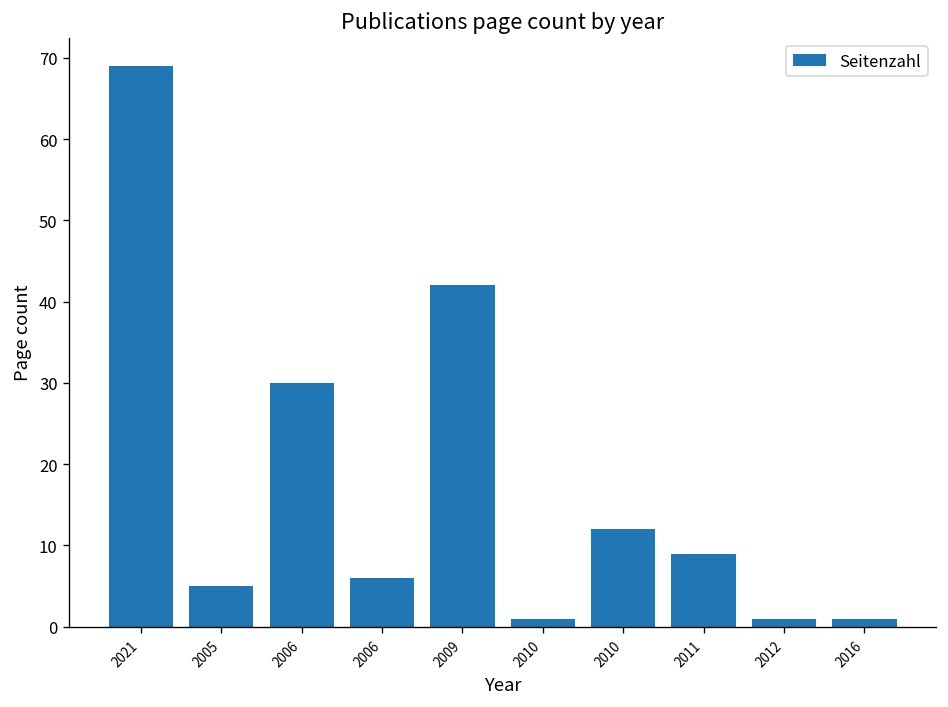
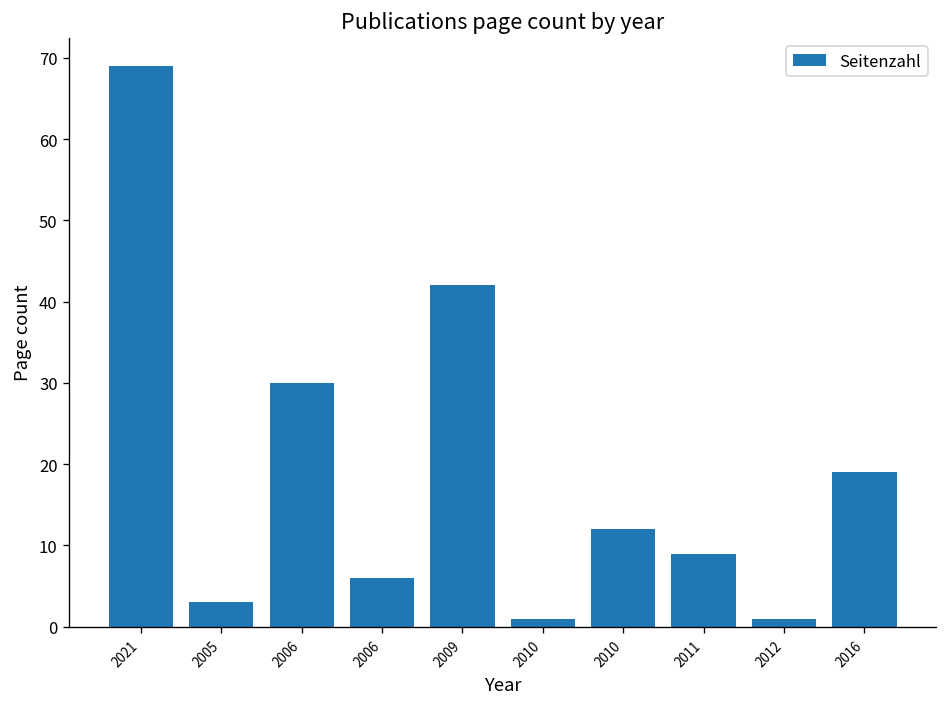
  {
    "2021": 69,
-   "2005": 5,
+   "2005": 3,
    "2009": 42,
    "2011": 9,
    "2012": 1,
-   "2016": 1
+   "2016": 19
  }
